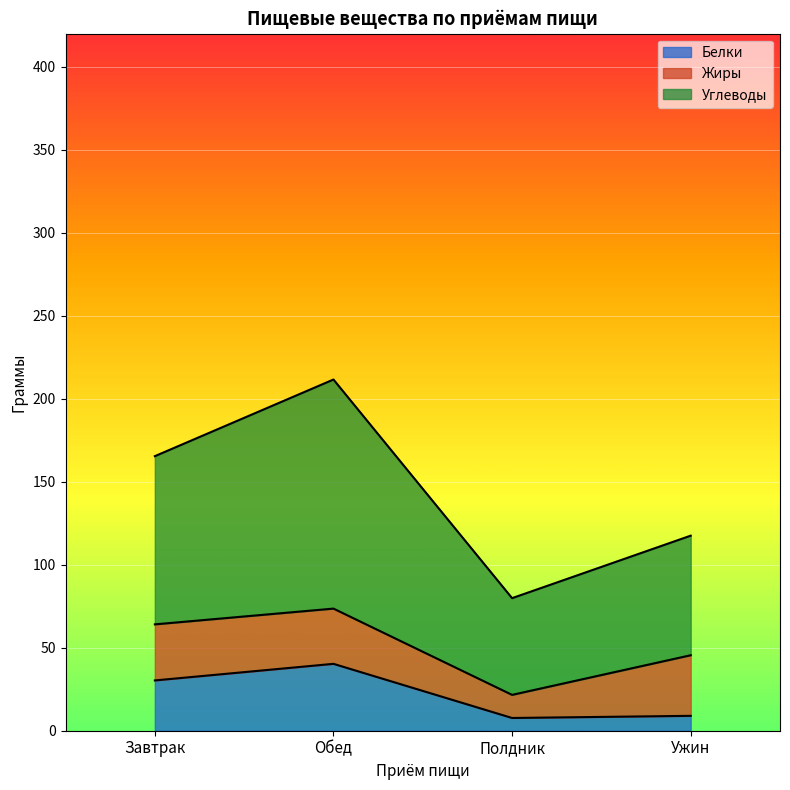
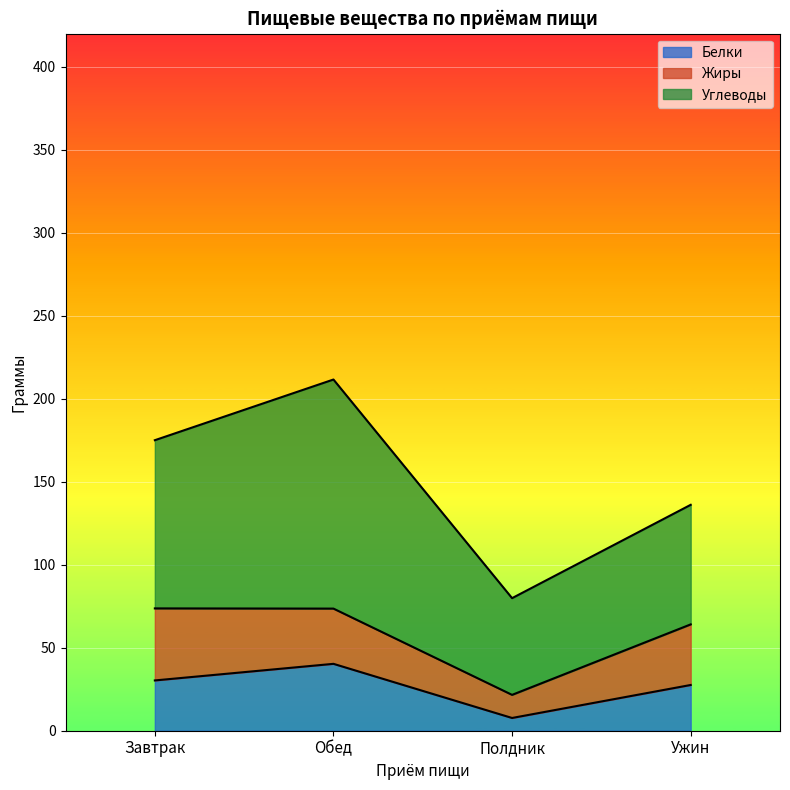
  {
    "Белки": {
      "Завтрак": 30,
      "Обед": 40,
      "Полдник": 8,
-     "Ужин": 9
+     "Ужин": 28
    },
    "Жиры": {
-     "Завтрак": 34,
+     "Завтрак": 43,
      "Обед": 33,
      "Полдник": 14,
      "Ужин": 37
    },
    "Углеводы": {
      "Завтрак": 101,
      "Обед": 138,
      "Полдник": 58,
      "Ужин": 72
    }
  }
